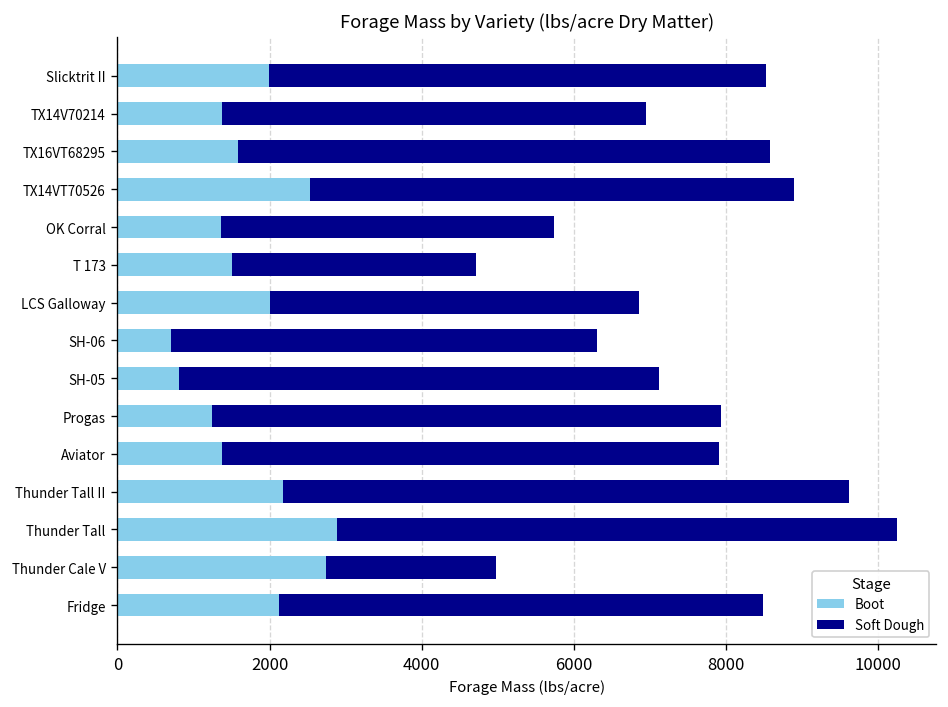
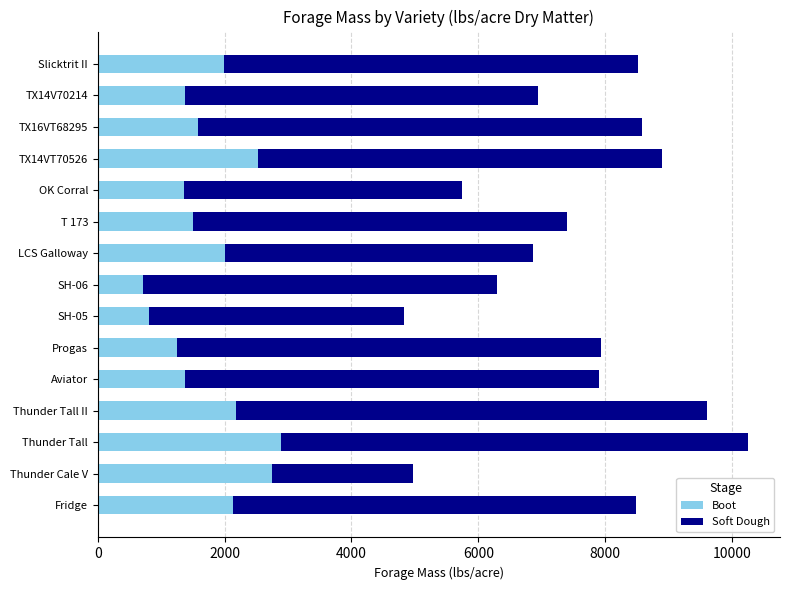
  {
    "Boot": {
      "Slicktrit II": 2000,
      "TX14V70214": 1400,
      "TX16VT68295": 1600,
      "TX14VT70526": 2500,
      "OK Corral": 1400,
      "T 173": 1500,
      "LCS Galloway": 2000,
      "SH-06": 700,
      "SH-05": 800,
      "Progas": 1200,
      "Aviator": 1400,
      "Thunder Tall II": 2200,
      "Thunder Tall": 2900,
      "Thunder Cale V": 2700,
      "Fridge": 2100
    },
    "Soft Dough": {
      "Slicktrit II": 6500,
      "TX14V70214": 5600,
      "TX16VT68295": 7000,
      "TX14VT70526": 6400,
      "OK Corral": 4400,
-     "T 173": 3200,
+     "T 173": 5900,
      "LCS Galloway": 4900,
      "SH-06": 5600,
-     "SH-05": 6300,
+     "SH-05": 4000,
      "Progas": 6700,
      "Aviator": 6500,
      "Thunder Tall II": 7400,
      "Thunder Tall": 7400,
      "Thunder Cale V": 2200,
      "Fridge": 6400
    }
  }
